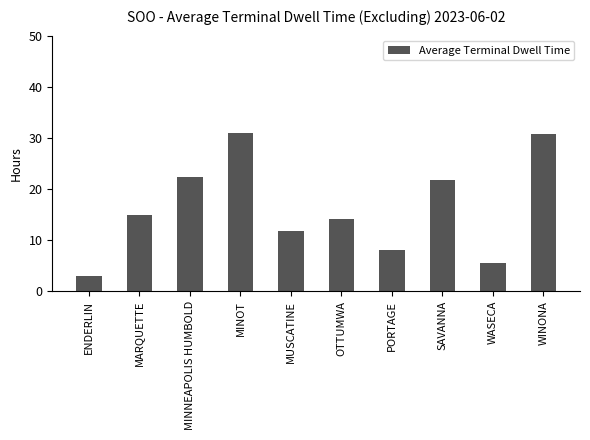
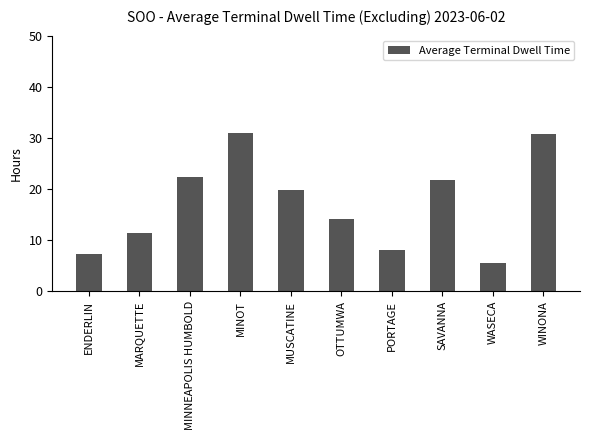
  {
-   "ENDERLIN": 3,
-   "MARQUETTE": 15,
+   "ENDERLIN": 7,
+   "MARQUETTE": 11,
    "MINNEAPOLIS HUMBOLD": 22,
    "MINOT": 31,
-   "MUSCATINE": 12,
+   "MUSCATINE": 20,
    "OTTUMWA": 14,
    "PORTAGE": 8,
    "SAVANNA": 22,
    "WASECA": 6,
    "WINONA": 31
  }
